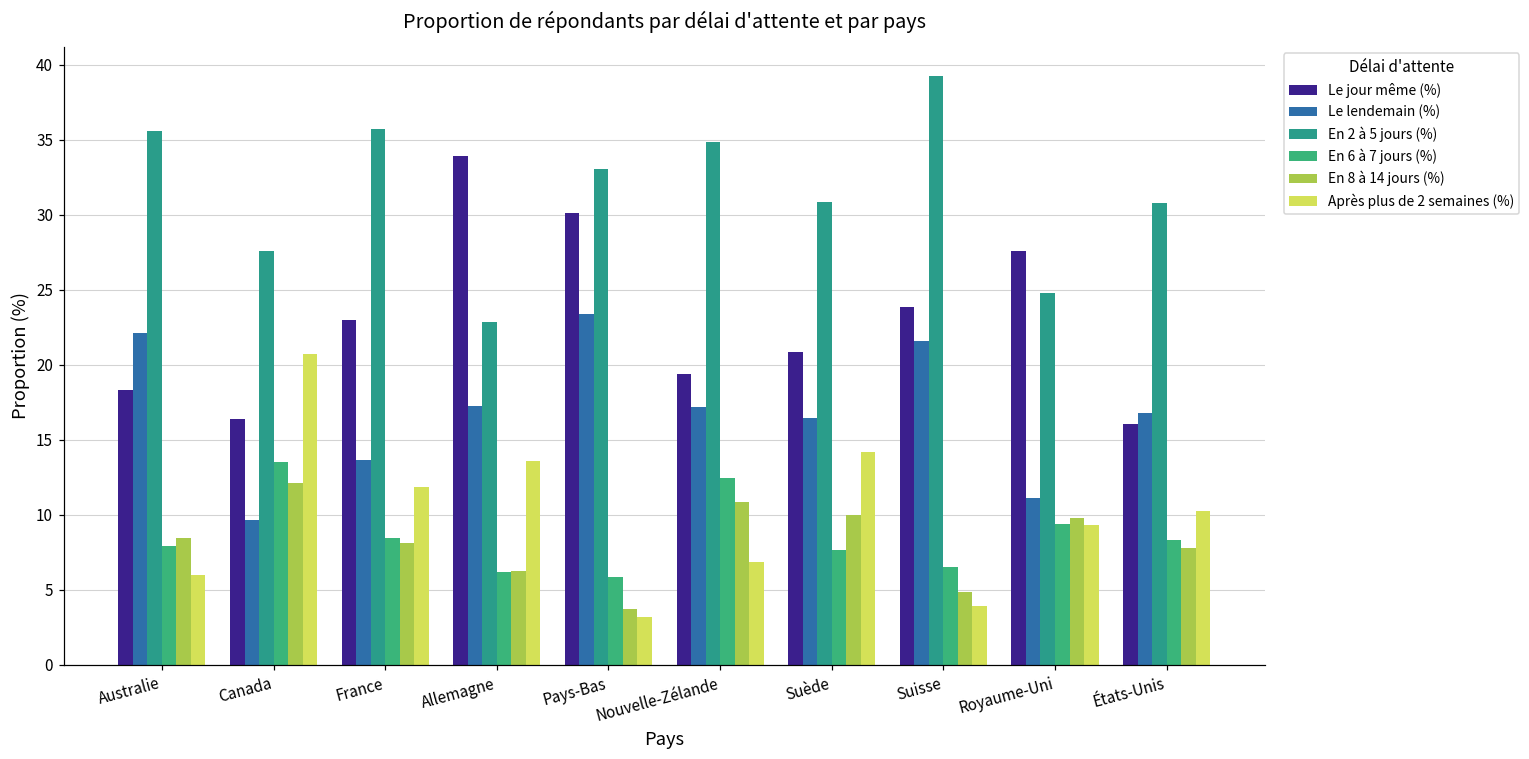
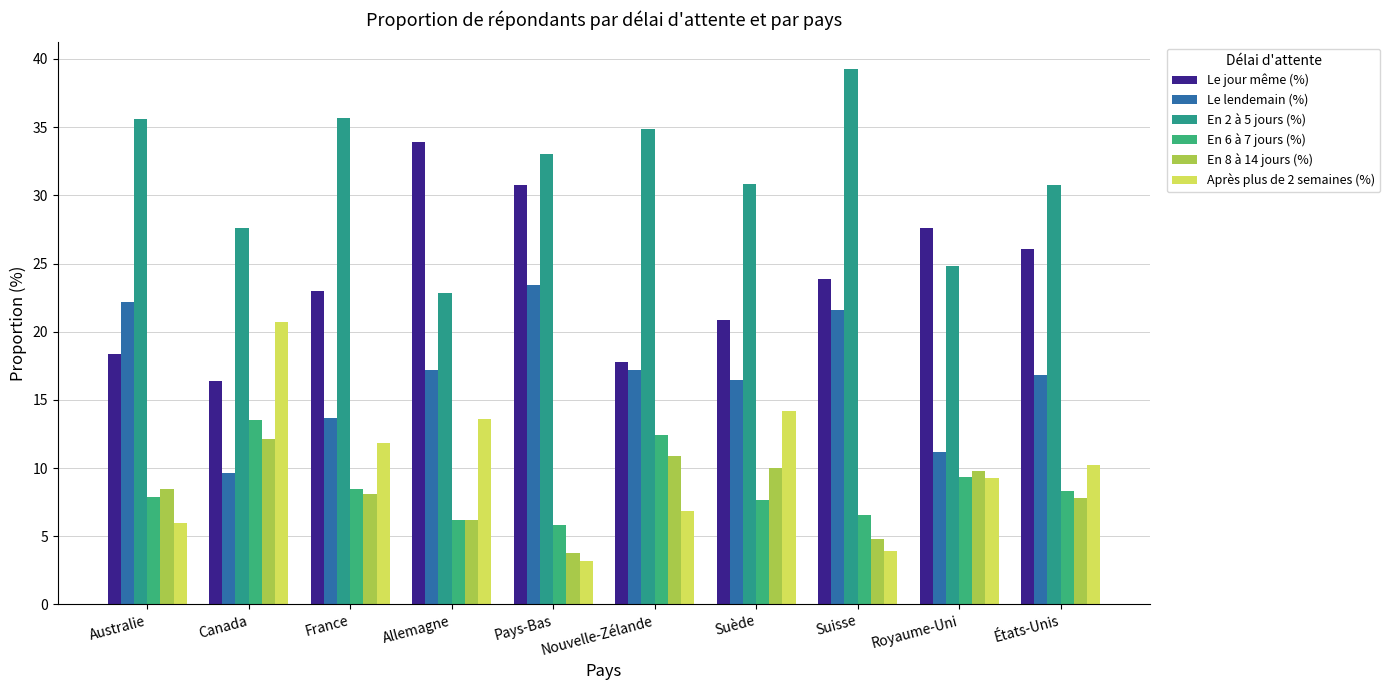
  {
    "Le jour même (%)": {
      "Australie": 18.3,
      "Canada": 16.4,
      "France": 23.0,
      "Allemagne": 33.9,
-     "Pays-Bas": 30.1,
-     "Nouvelle-Zélande": 19.4,
+     "Pays-Bas": 30.7,
+     "Nouvelle-Zélande": 17.8,
      "Suède": 20.9,
      "Suisse": 23.9,
      "Royaume-Uni": 27.6,
-     "États-Unis": 16.1
+     "États-Unis": 26.1
    }
  }
